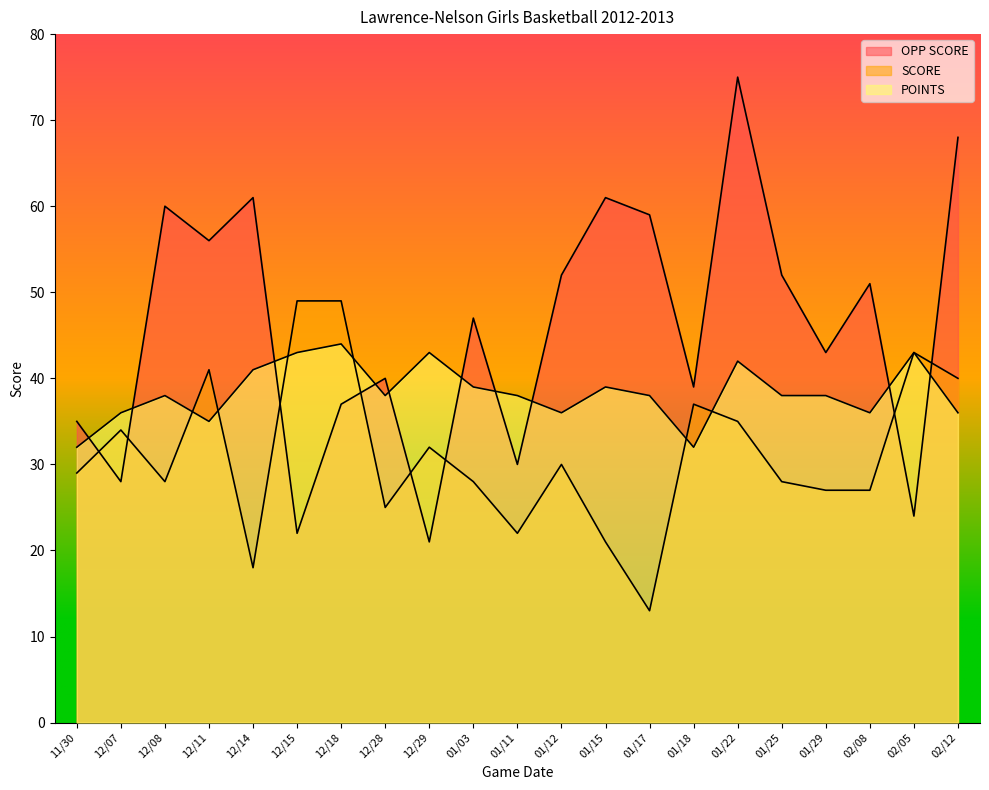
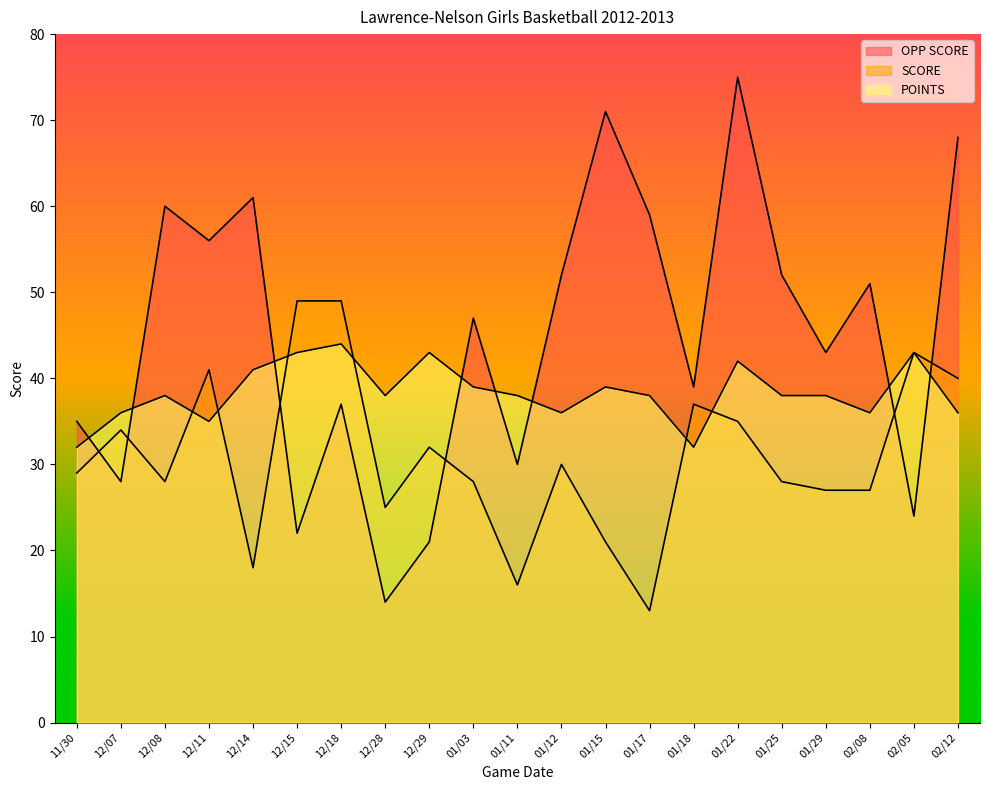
  {
    "OPP SCORE": {
      "11/30": 35,
      "12/07": 28,
      "12/08": 60,
      "12/11": 56,
      "12/14": 61,
      "12/15": 22,
      "12/18": 37,
-     "12/28": 40,
+     "12/28": 14,
      "12/29": 21,
      "01/03": 47,
      "01/11": 30,
      "01/12": 52,
-     "01/15": 61,
+     "01/15": 71,
      "01/17": 59,
      "01/18": 39,
      "01/22": 75,
      "01/25": 52,
      "01/29": 43,
      "02/08": 51,
      "02/05": 24,
      "02/12": 68
    },
    "SCORE": {
      "11/30": 29,
      "12/07": 34,
      "12/08": 28,
      "12/11": 41,
      "12/14": 18,
      "12/15": 49,
      "12/18": 49,
      "12/28": 25,
      "12/29": 32,
      "01/03": 28,
-     "01/11": 22,
+     "01/11": 16,
      "01/12": 30,
      "01/15": 21,
      "01/17": 13,
      "01/18": 37,
      "01/22": 35,
      "01/25": 28,
      "01/29": 27,
      "02/08": 27,
      "02/12": 40
    },
    "POINTS": {
      "11/30": 32,
      "12/07": 36,
      "12/08": 38,
      "12/11": 35,
      "12/14": 41,
      "12/15": 43,
      "12/18": 44,
      "12/28": 38,
      "12/29": 43,
      "01/03": 39,
      "01/11": 38,
      "01/12": 36,
      "01/15": 39,
      "01/17": 38,
      "01/18": 32,
      "01/22": 42,
      "01/25": 38,
      "01/29": 38,
      "02/08": 36,
      "02/12": 36
    }
  }
